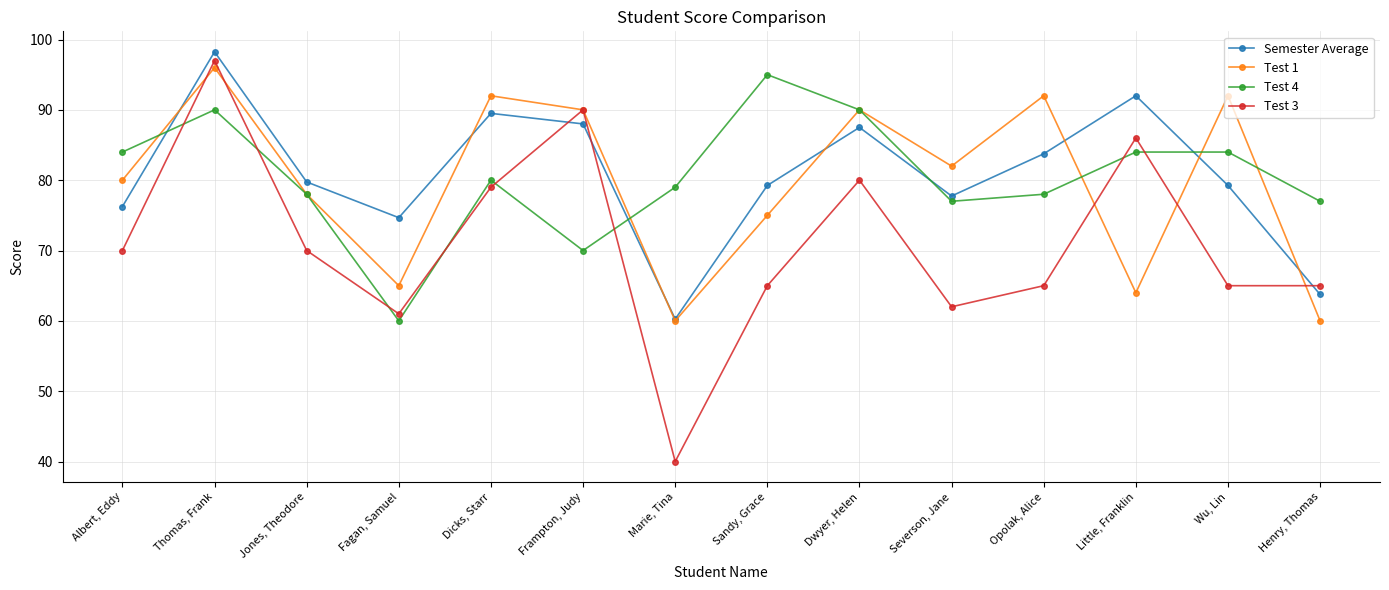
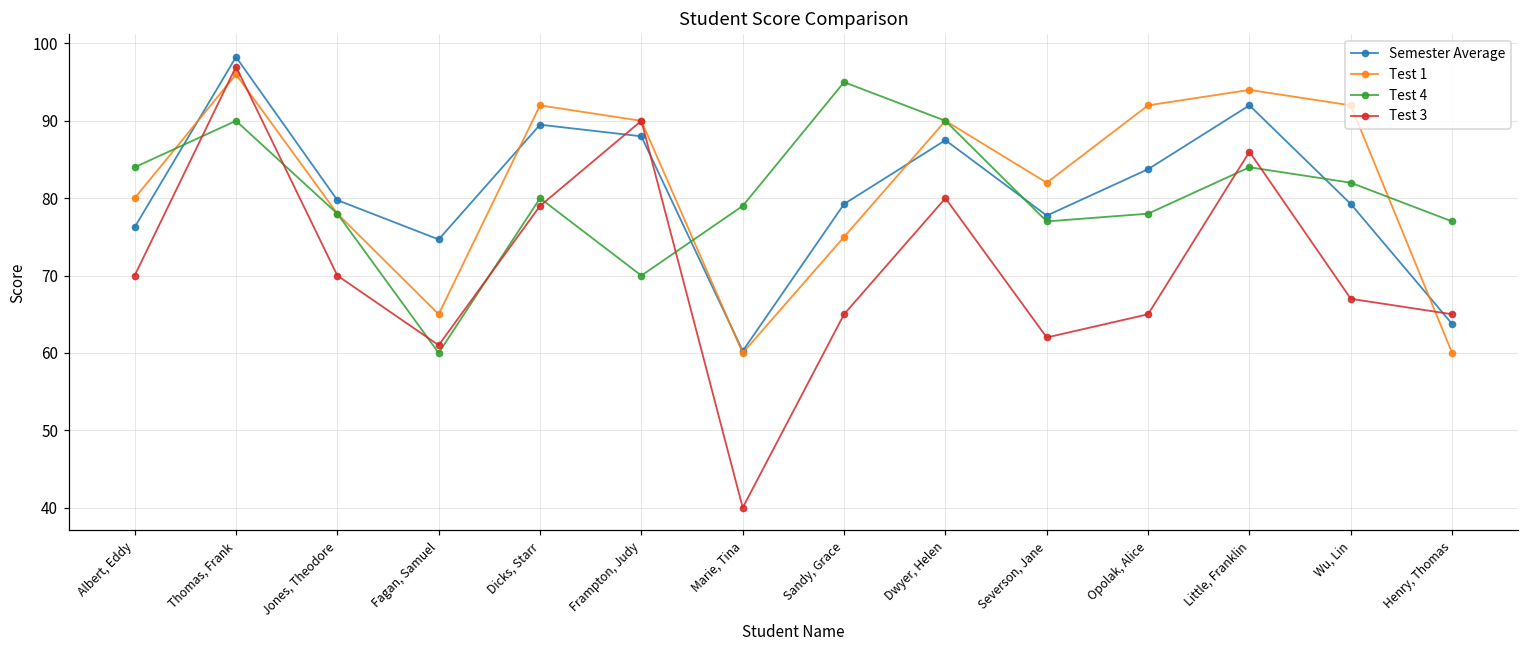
  {
    "Semester Average": {
      "Albert, Eddy": 76,
      "Thomas, Frank": 98,
      "Jones, Theodore": 80,
      "Fagan, Samuel": 75,
      "Dicks, Starr": 90,
      "Frampton, Judy": 88,
      "Sandy, Grace": 79,
      "Dwyer, Helen": 88,
      "Severson, Jane": 78,
      "Opolak, Alice": 84,
      "Little, Franklin": 92,
      "Wu, Lin": 79,
      "Henry, Thomas": 64
    },
    "Test 1": {
      "Albert, Eddy": 80,
      "Thomas, Frank": 96,
      "Fagan, Samuel": 65,
      "Dicks, Starr": 92,
      "Sandy, Grace": 75,
      "Severson, Jane": 82,
      "Opolak, Alice": 92,
-     "Little, Franklin": 64,
+     "Little, Franklin": 94,
      "Henry, Thomas": 60
    },
    "Test 4": {
      "Albert, Eddy": 84,
      "Thomas, Frank": 90,
      "Fagan, Samuel": 60,
      "Dicks, Starr": 80,
      "Frampton, Judy": 70,
      "Marie, Tina": 79,
      "Sandy, Grace": 95,
      "Severson, Jane": 77,
      "Opolak, Alice": 78,
      "Little, Franklin": 84,
-     "Wu, Lin": 84,
+     "Wu, Lin": 82,
      "Henry, Thomas": 77
    },
    "Test 3": {
      "Albert, Eddy": 70,
      "Thomas, Frank": 97,
      "Jones, Theodore": 70,
      "Fagan, Samuel": 61,
      "Dicks, Starr": 79,
      "Marie, Tina": 40,
      "Sandy, Grace": 65,
      "Dwyer, Helen": 80,
      "Severson, Jane": 62,
      "Opolak, Alice": 65,
      "Little, Franklin": 86,
-     "Wu, Lin": 65,
+     "Wu, Lin": 67,
      "Henry, Thomas": 65
    }
  }
